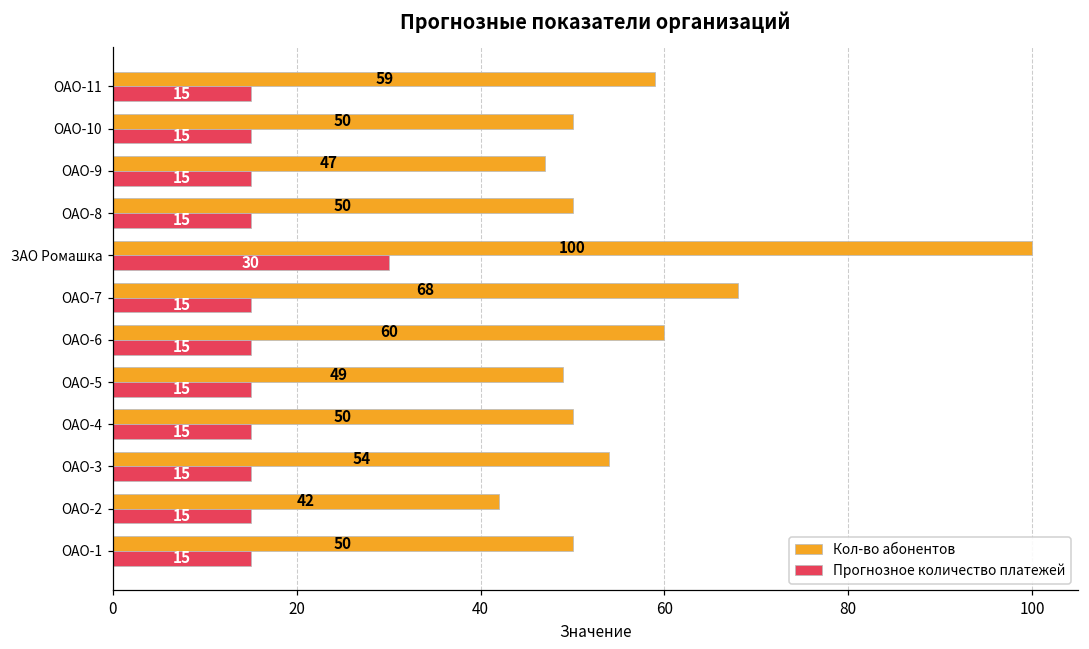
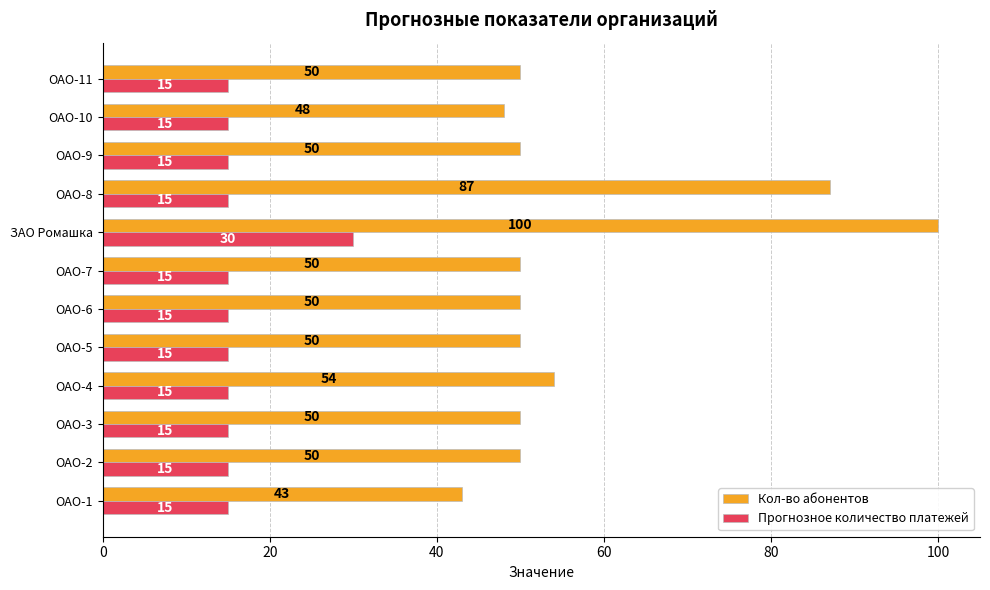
  {
    "Кол-во абонентов": {
-     "ОАО-11": 59,
-     "ОАО-10": 50,
-     "ОАО-9": 47,
-     "ОАО-8": 50,
+     "ОАО-11": 50,
+     "ОАО-10": 48,
+     "ОАО-9": 50,
+     "ОАО-8": 87,
      "ЗАО Ромашка": 100,
-     "ОАО-7": 68,
-     "ОАО-6": 60,
-     "ОАО-5": 49,
-     "ОАО-4": 50,
-     "ОАО-3": 54,
-     "ОАО-2": 42,
-     "ОАО-1": 50
+     "ОАО-7": 50,
+     "ОАО-6": 50,
+     "ОАО-5": 50,
+     "ОАО-4": 54,
+     "ОАО-3": 50,
+     "ОАО-2": 50,
+     "ОАО-1": 43
    },
    "Прогнозное количество платежей": {
      "ОАО-11": 15,
      "ОАО-10": 15,
      "ОАО-9": 15,
      "ОАО-8": 15,
      "ЗАО Ромашка": 30,
      "ОАО-7": 15,
      "ОАО-6": 15,
      "ОАО-5": 15,
      "ОАО-4": 15,
      "ОАО-3": 15,
      "ОАО-2": 15,
      "ОАО-1": 15
    }
  }
